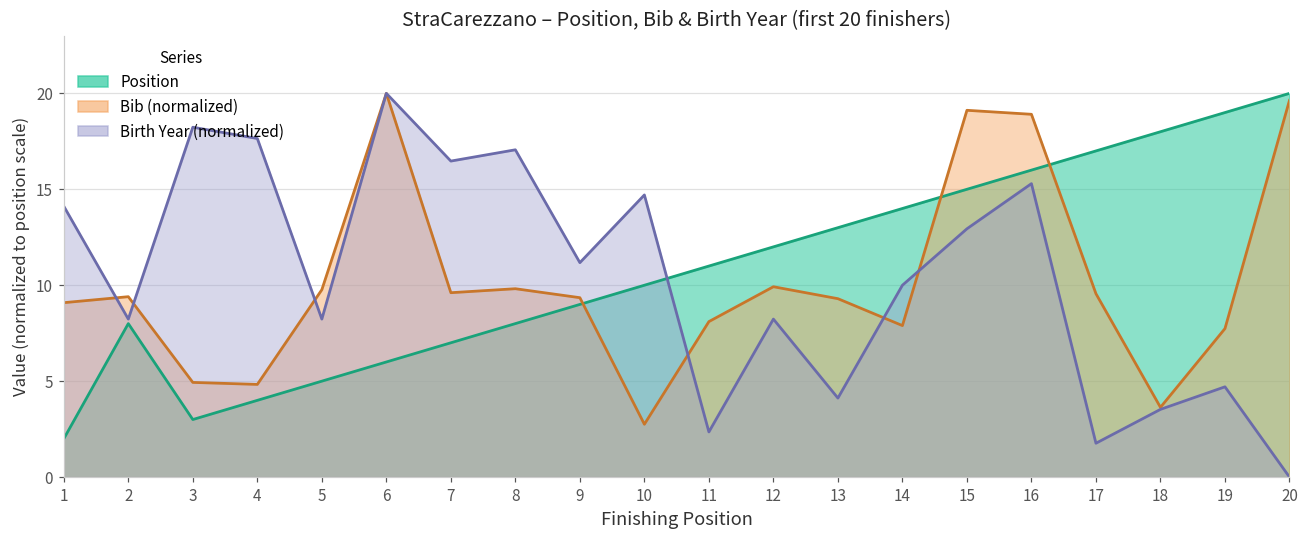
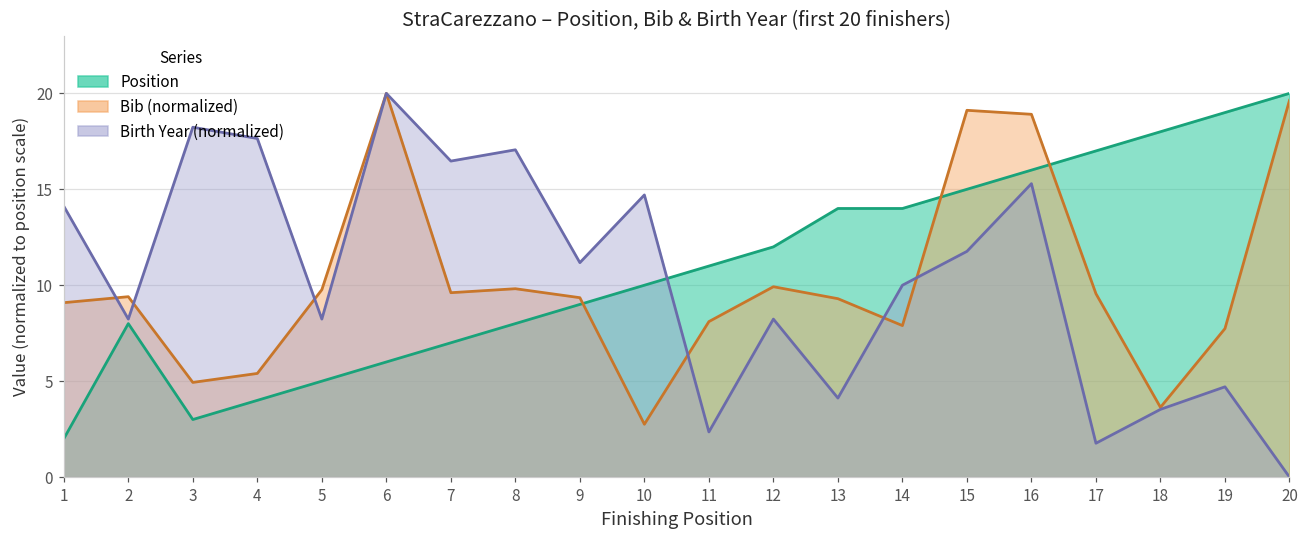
  {
    "Position": {
      "1": 2,
      "2": 8,
      "3": 3,
      "4": 4,
      "5": 5,
      "6": 6,
      "7": 7,
      "8": 8,
      "9": 9,
      "10": 10,
      "11": 11,
      "12": 12,
-     "13": 13,
+     "13": 14,
      "14": 14,
      "15": 15,
      "16": 16,
      "17": 17,
      "18": 18,
      "19": 19,
      "20": 20
    },
    "Bib (normalized)": {
      "1": 9.1,
      "2": 9.4,
      "3": 4.9,
-     "4": 4.8,
+     "4": 5.4,
      "5": 9.8,
      "7": 9.6,
      "8": 9.8,
      "9": 9.4,
      "10": 2.8,
      "11": 8.1,
      "12": 9.9,
      "13": 9.3,
      "14": 7.9,
      "15": 19.1,
      "16": 18.9,
      "17": 9.6,
      "19": 7.7,
      "20": 19.6
    },
    "Birth Year (normalized)": {
      "1": 14.1,
      "2": 8.2,
      "3": 18.2,
      "4": 17.6,
      "5": 8.2,
      "7": 16.5,
      "8": 17.1,
      "9": 11.2,
      "10": 14.7,
      "11": 2.4,
      "12": 8.2,
      "13": 4.1,
      "14": 10.0,
-     "15": 12.9,
+     "15": 11.8,
      "16": 15.3,
      "17": 1.8,
      "19": 4.7,
      "20": 0.0
    }
  }
